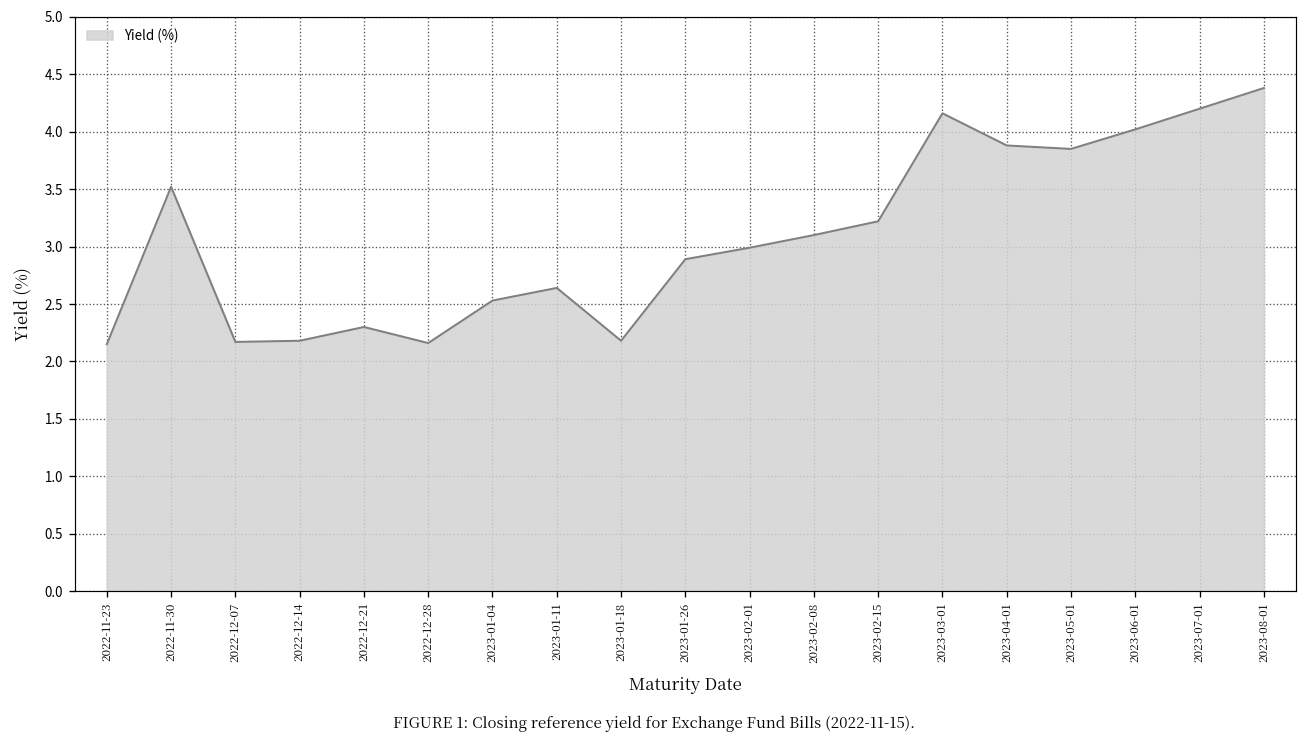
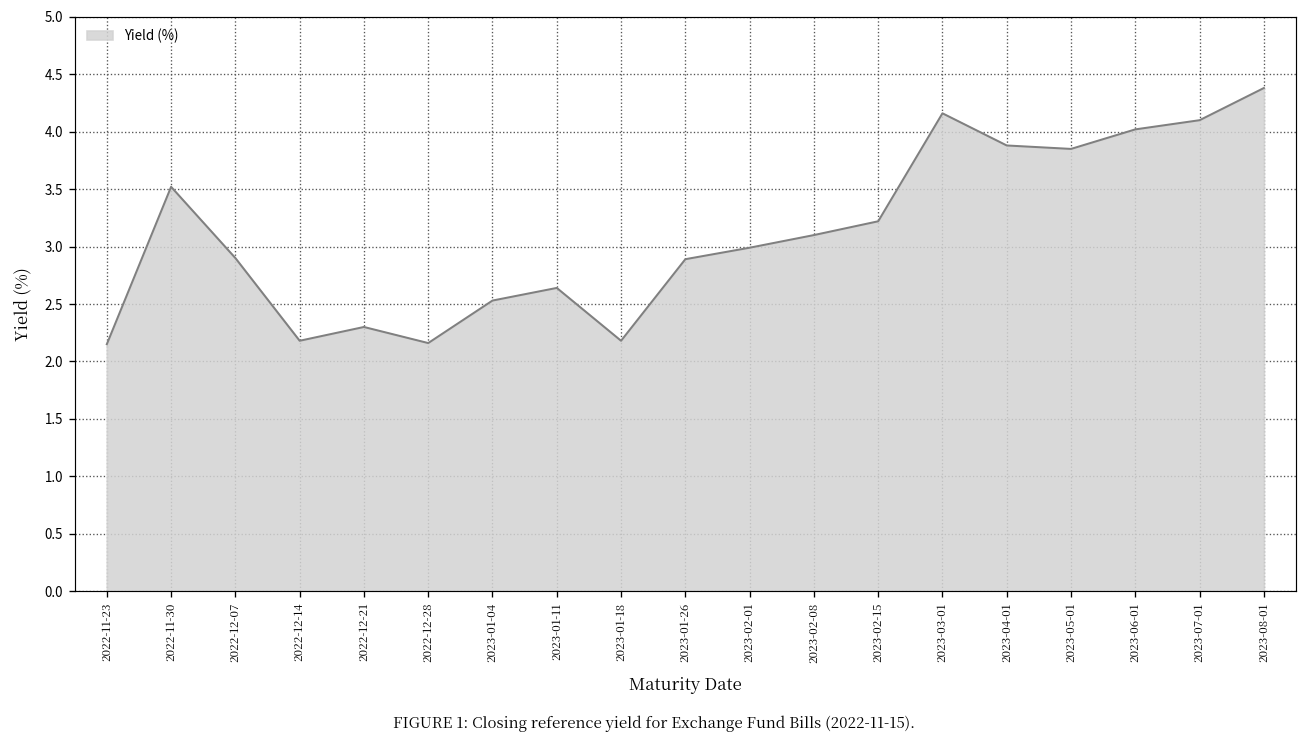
  {
    "2022-11-23": 2.2,
    "2022-11-30": 3.5,
-   "2022-12-07": 2.2,
+   "2022-12-07": 2.9,
    "2022-12-14": 2.2,
    "2022-12-21": 2.3,
    "2022-12-28": 2.2,
    "2023-01-04": 2.5,
    "2023-01-11": 2.6,
    "2023-01-18": 2.2,
    "2023-01-26": 2.9,
    "2023-02-01": 3.0,
    "2023-02-08": 3.1,
    "2023-02-15": 3.2,
    "2023-03-01": 4.2,
    "2023-04-01": 3.9,
    "2023-05-01": 3.9,
    "2023-06-01": 4.0,
-   "2023-07-01": 4.2,
+   "2023-07-01": 4.1,
    "2023-08-01": 4.4
  }
